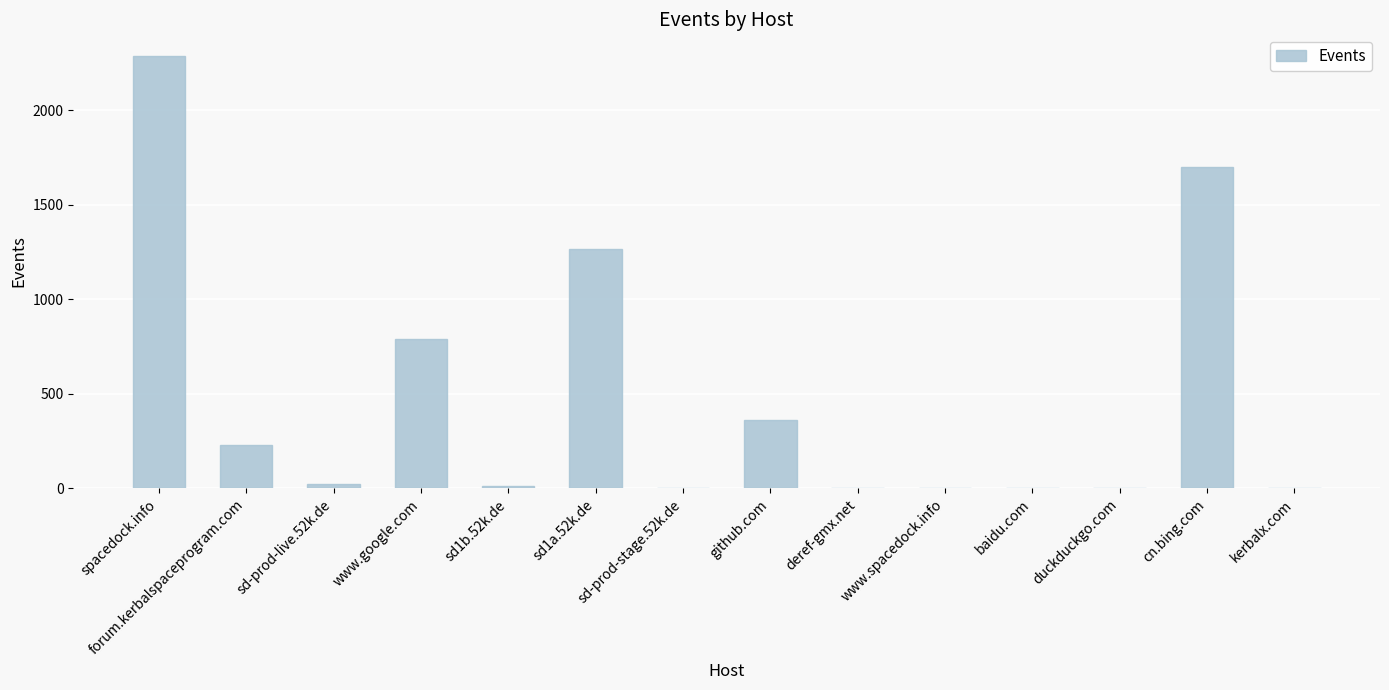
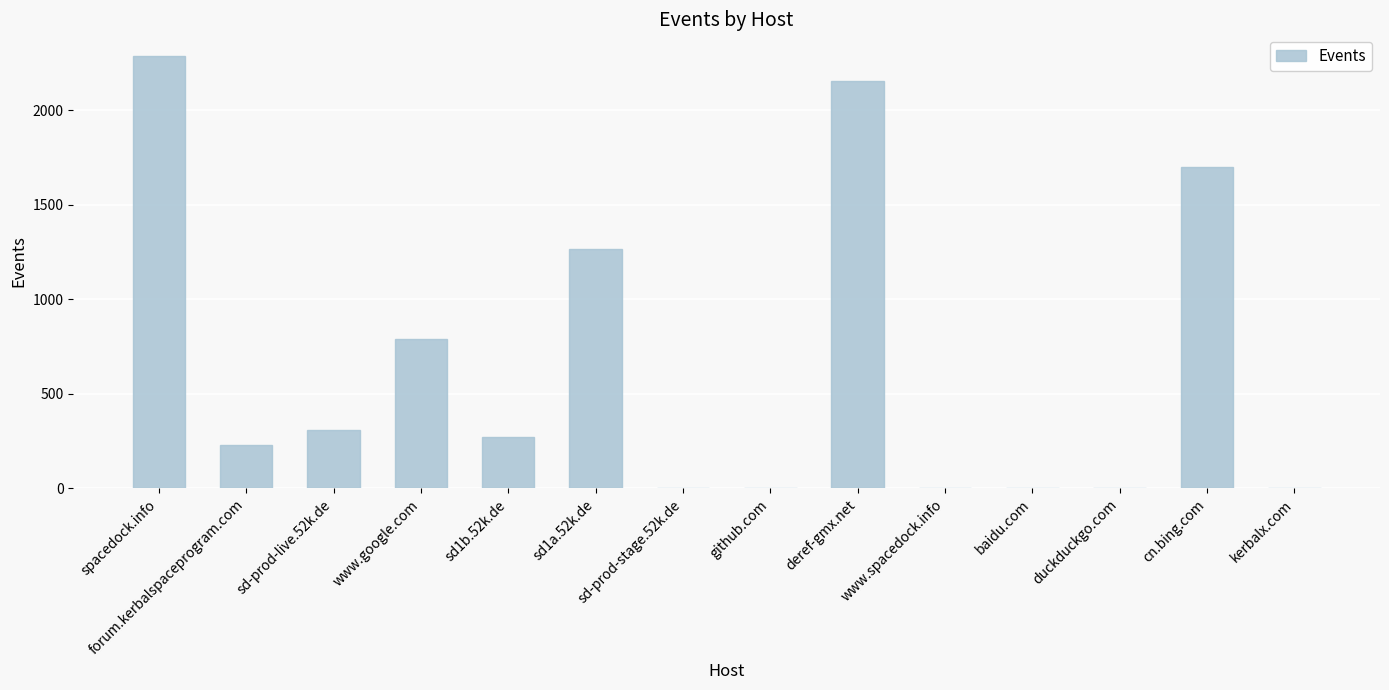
  {
    "spacedock.info": 2290,
    "forum.kerbalspaceprogram.com": 230,
-   "sd-prod-live.52k.de": 30,
+   "sd-prod-live.52k.de": 310,
    "www.google.com": 790,
-   "sd1b.52k.de": 10,
+   "sd1b.52k.de": 270,
    "sd1a.52k.de": 1260,
-   "github.com": 360,
-   "deref-gmx.net": 0,
+   "github.com": 0,
+   "deref-gmx.net": 2150,
    "cn.bing.com": 1700
  }
